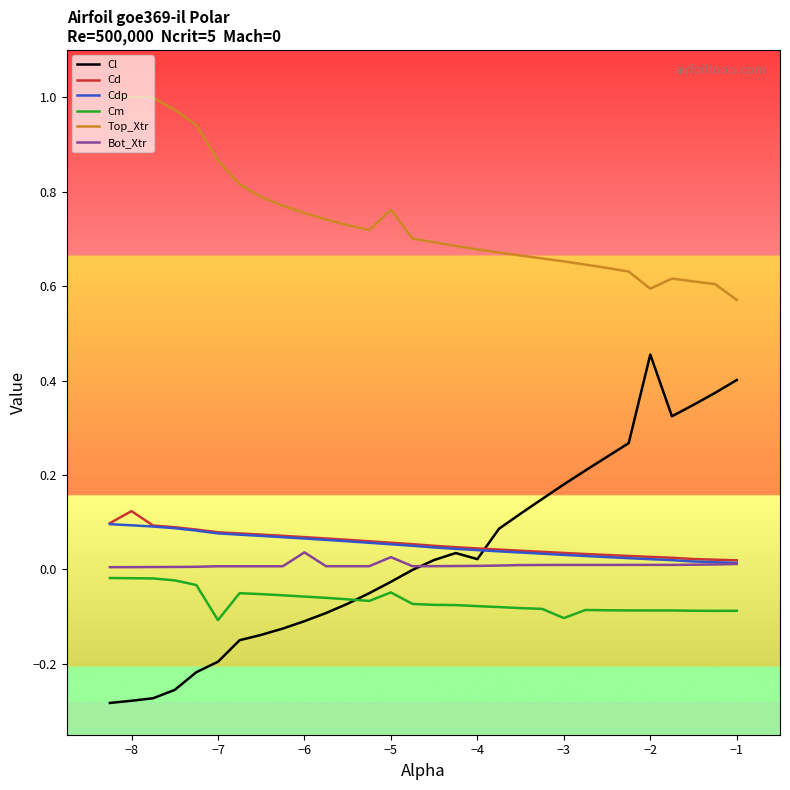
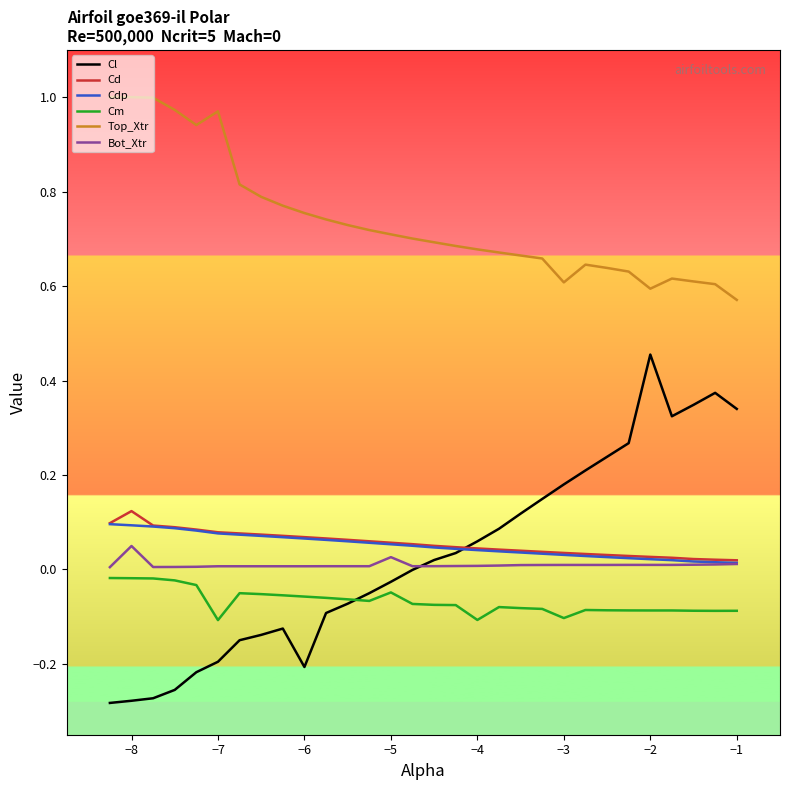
  {
    "Cl": {
      "−8": -0.28,
      "−7": -0.20,
-     "−6": -0.11,
+     "−6": -0.21,
      "−5": -0.03,
-     "−4": 0.02,
+     "−4": 0.06,
      "−3": 0.18,
      "−2": 0.46,
-     "−1": 0.40
+     "−1": 0.34
    },
    "Cd": {
      "−8": 0.12,
      "−1": 0.02
    },
    "Cdp": {
      "−8": 0.09
    },
    "Cm": {
      "−8": -0.02,
      "−7": -0.11,
      "−6": -0.06,
      "−5": -0.05,
-     "−4": -0.08,
+     "−4": -0.11,
      "−3": -0.10,
      "−2": -0.09,
      "−1": -0.09
    },
    "Top_Xtr": {
-     "−7": 0.87,
+     "−7": 0.97,
      "−6": 0.75,
-     "−5": 0.76,
+     "−5": 0.71,
      "−4": 0.68,
-     "−3": 0.65,
+     "−3": 0.61,
      "−2": 0.59,
      "−1": 0.57
    },
    "Bot_Xtr": {
-     "−8": 0.00,
+     "−8": 0.05,
      "−7": 0.01,
-     "−6": 0.04,
+     "−6": 0.01,
      "−5": 0.03,
      "−4": 0.01,
      "−3": 0.01,
      "−2": 0.01
    }
  }
